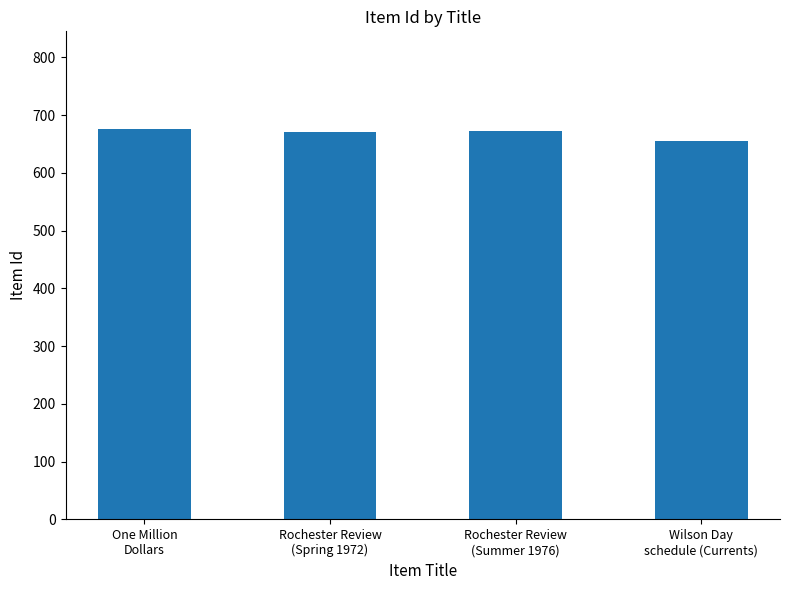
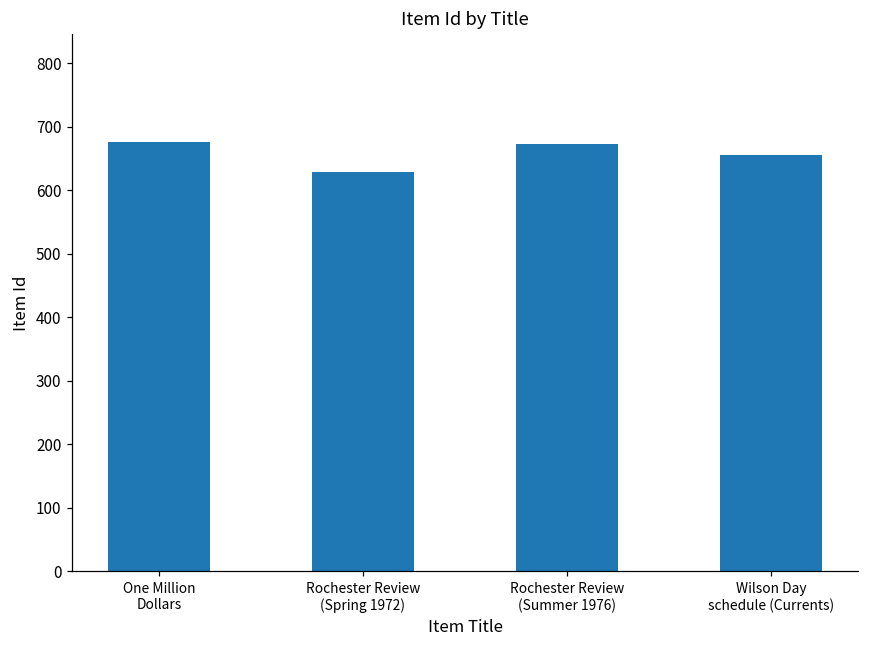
  {
    "One Million Dollars": 680,
-   "Rochester Review (Spring 1972)": 670,
+   "Rochester Review (Spring 1972)": 630,
    "Rochester Review (Summer 1976)": 670,
    "Wilson Day schedule (Currents)": 660
  }
